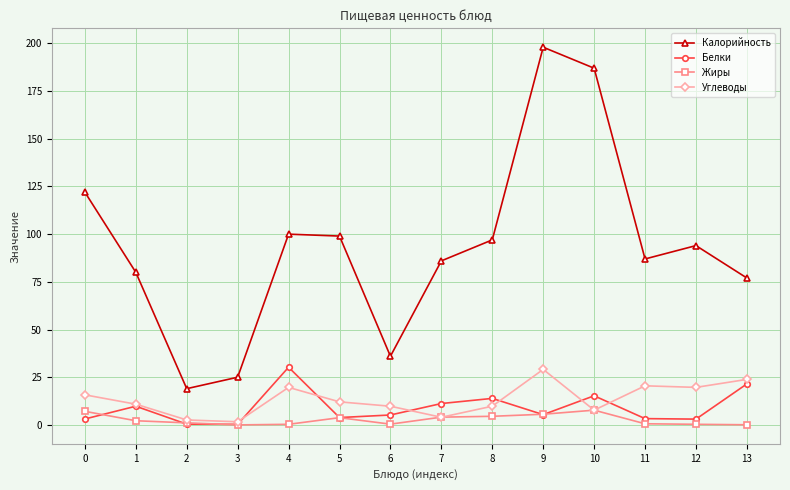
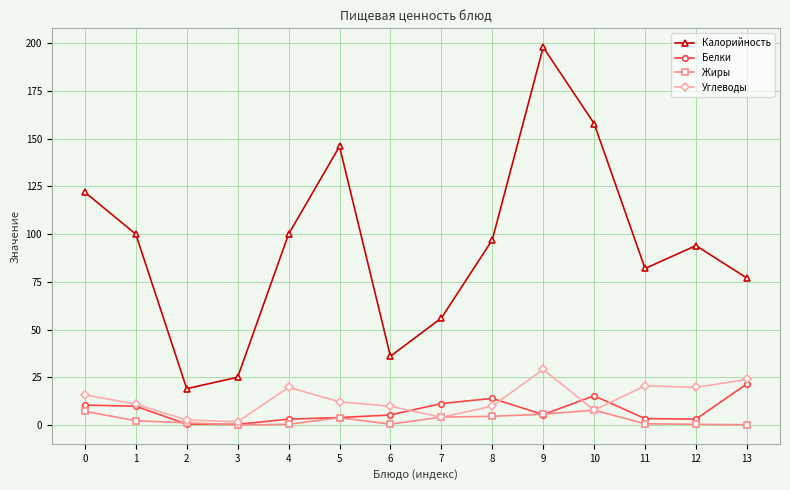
  {
    "Калорийность": {
      "0": 122,
-     "1": 80,
+     "1": 100,
      "2": 19,
      "3": 25,
      "4": 100,
-     "5": 99,
+     "5": 146,
      "6": 36,
-     "7": 86,
+     "7": 56,
      "8": 97,
      "9": 198,
-     "10": 187,
-     "11": 87,
+     "10": 158,
+     "11": 82,
      "12": 94,
      "13": 77
    },
    "Белки": {
-     "0": 3,
-     "4": 30,
+     "0": 10,
+     "4": 3,
      "6": 5,
      "7": 11,
      "8": 14,
      "10": 15,
      "11": 3,
      "12": 3,
      "13": 22
    }
  }
